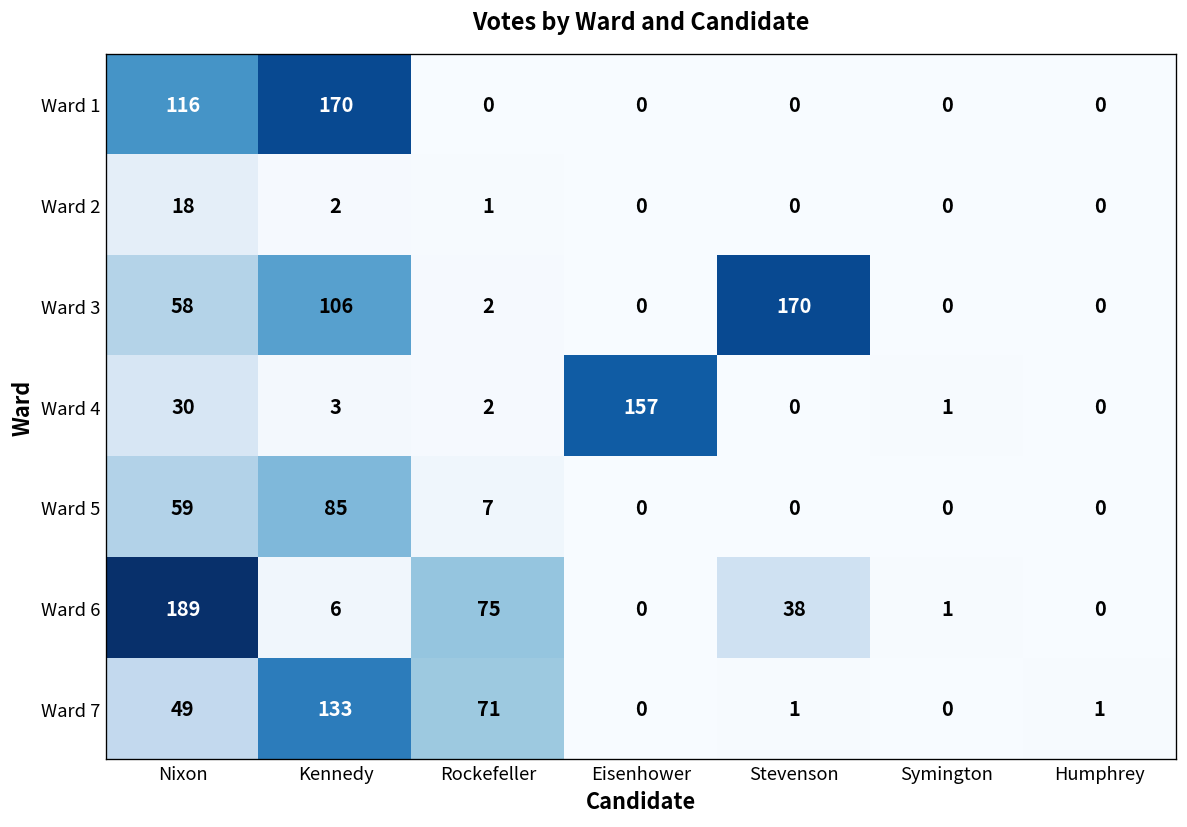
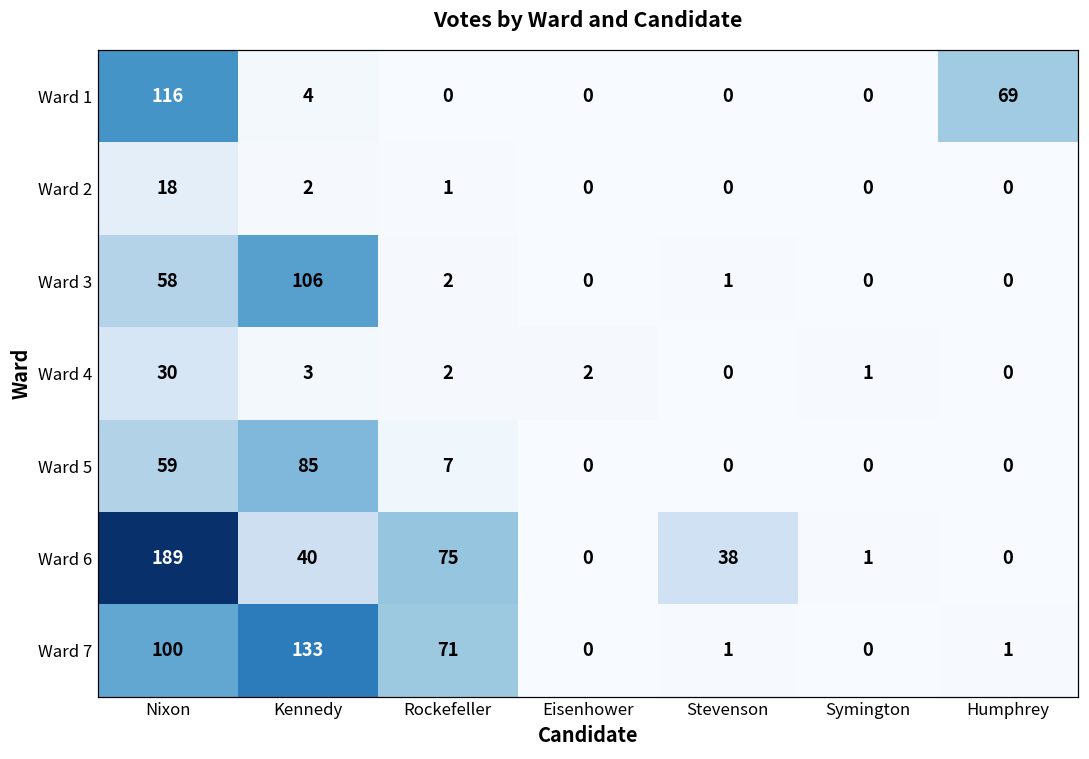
  {
    "Ward 1": {
      "Nixon": 116,
-     "Kennedy": 170,
+     "Kennedy": 4,
      "Rockefeller": 0,
      "Eisenhower": 0,
      "Stevenson": 0,
      "Symington": 0,
-     "Humphrey": 0
+     "Humphrey": 69
    },
    "Ward 2": {
      "Nixon": 18,
      "Kennedy": 2,
      "Rockefeller": 1,
      "Eisenhower": 0,
      "Stevenson": 0,
      "Symington": 0,
      "Humphrey": 0
    },
    "Ward 3": {
      "Nixon": 58,
      "Kennedy": 106,
      "Rockefeller": 2,
      "Eisenhower": 0,
-     "Stevenson": 170,
+     "Stevenson": 1,
      "Symington": 0,
      "Humphrey": 0
    },
    "Ward 4": {
      "Nixon": 30,
      "Kennedy": 3,
      "Rockefeller": 2,
-     "Eisenhower": 157,
+     "Eisenhower": 2,
      "Stevenson": 0,
      "Symington": 1,
      "Humphrey": 0
    },
    "Ward 5": {
      "Nixon": 59,
      "Kennedy": 85,
      "Rockefeller": 7,
      "Eisenhower": 0,
      "Stevenson": 0,
      "Symington": 0,
      "Humphrey": 0
    },
    "Ward 6": {
      "Nixon": 189,
-     "Kennedy": 6,
+     "Kennedy": 40,
      "Rockefeller": 75,
      "Eisenhower": 0,
      "Stevenson": 38,
      "Symington": 1,
      "Humphrey": 0
    },
    "Ward 7": {
-     "Nixon": 49,
+     "Nixon": 100,
      "Kennedy": 133,
      "Rockefeller": 71,
      "Eisenhower": 0,
      "Stevenson": 1,
      "Symington": 0,
      "Humphrey": 1
    }
  }
